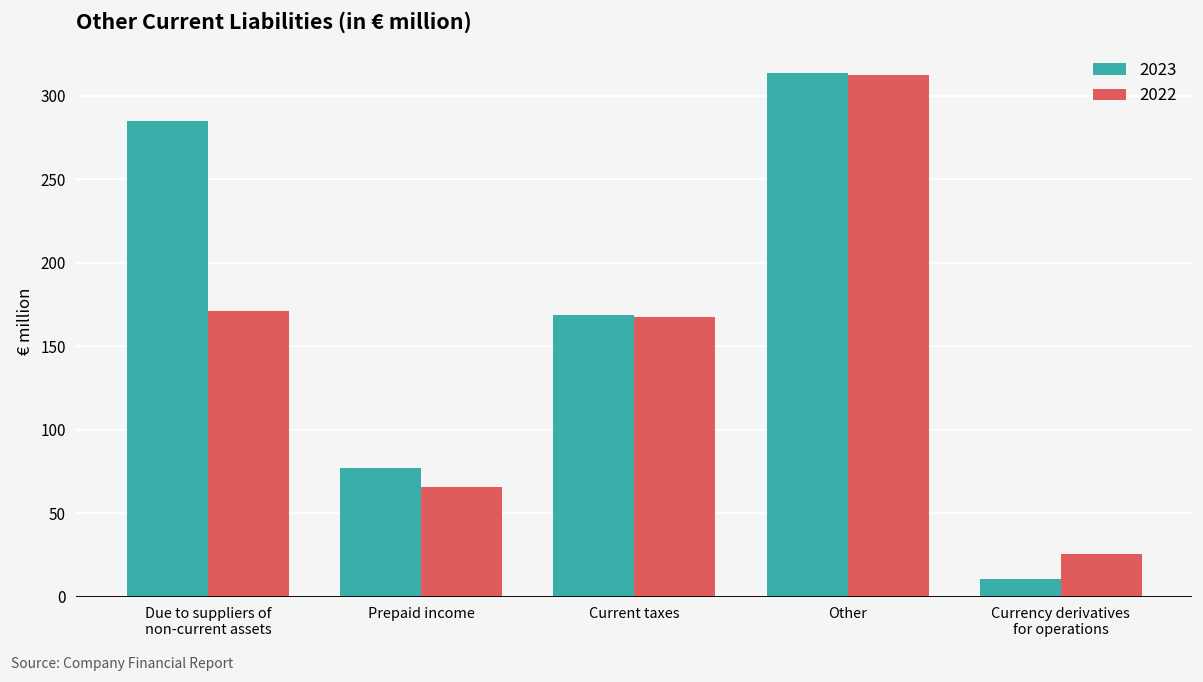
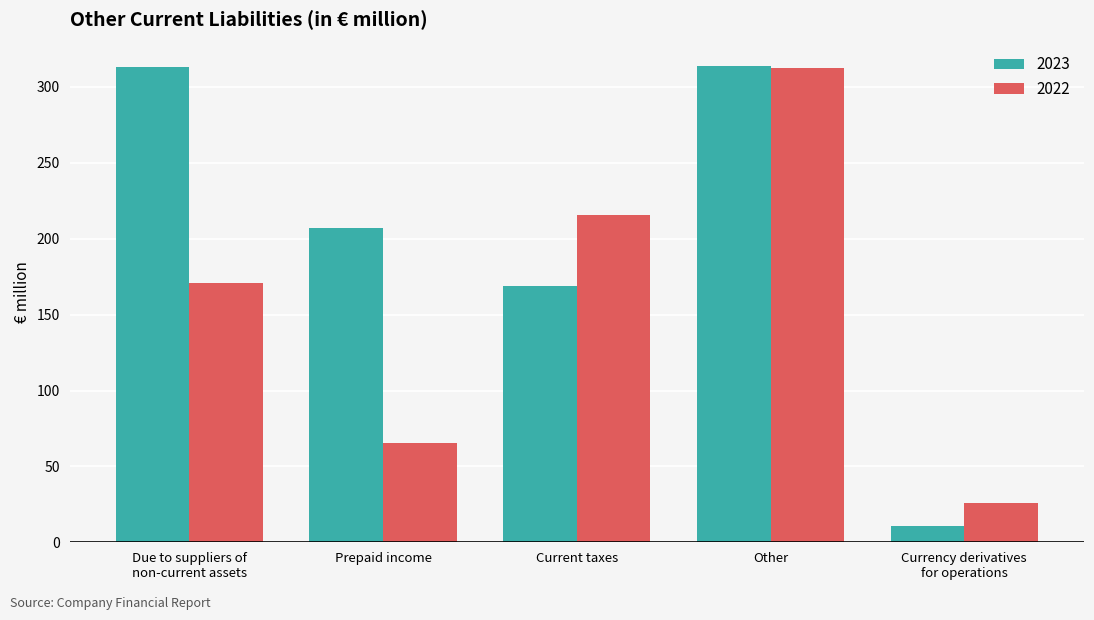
  {
    "2023": {
-     "Due to suppliers of non-current assets": 285,
-     "Prepaid income": 77,
+     "Due to suppliers of non-current assets": 313,
+     "Prepaid income": 207,
      "Current taxes": 169,
      "Other": 314,
      "Currency derivatives for operations": 11
    },
    "2022": {
      "Due to suppliers of non-current assets": 171,
      "Prepaid income": 66,
-     "Current taxes": 167,
+     "Current taxes": 216,
      "Other": 313,
      "Currency derivatives for operations": 26
    }
  }
